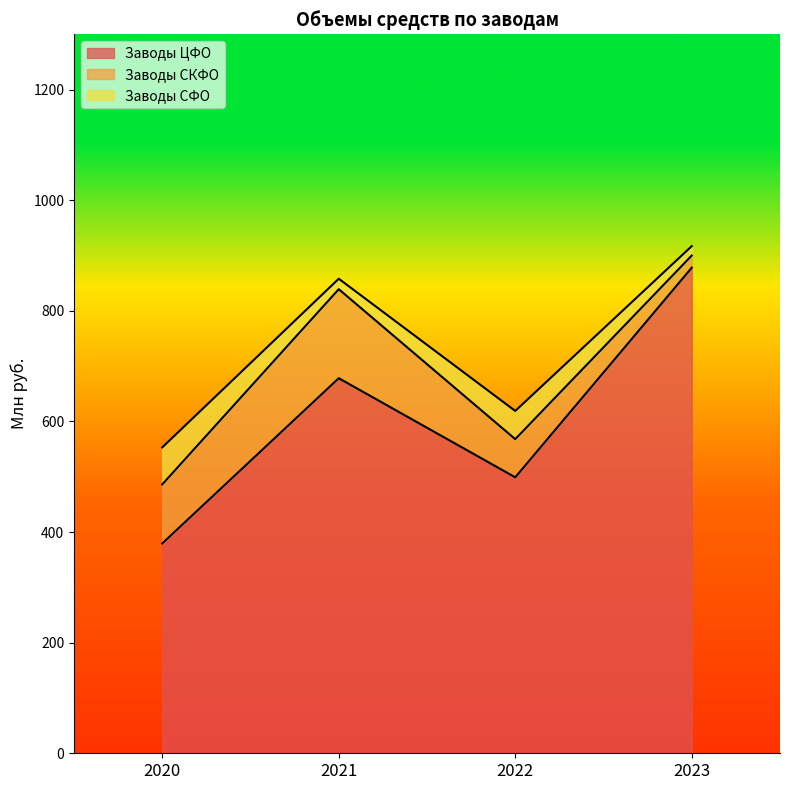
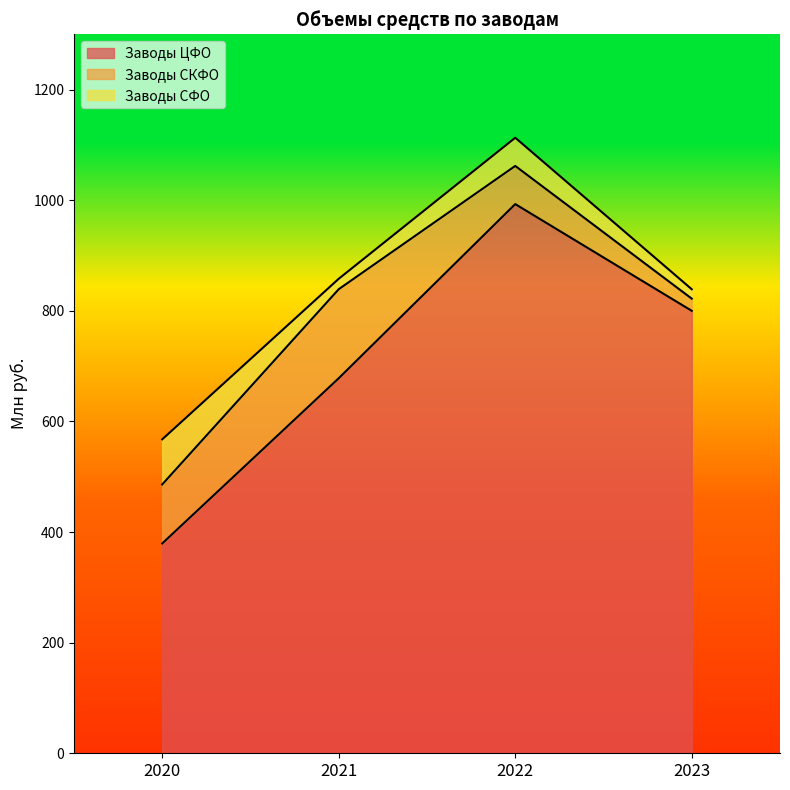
  {
    "Заводы ЦФО": {
      "2020": 380,
      "2021": 680,
-     "2022": 500,
-     "2023": 880
+     "2022": 990,
+     "2023": 800
    },
    "Заводы СКФО": {
      "2020": 110,
      "2021": 160,
      "2022": 70,
      "2023": 20
    },
    "Заводы СФО": {
-     "2020": 70,
+     "2020": 80,
      "2021": 20,
      "2022": 50,
      "2023": 20
    }
  }
